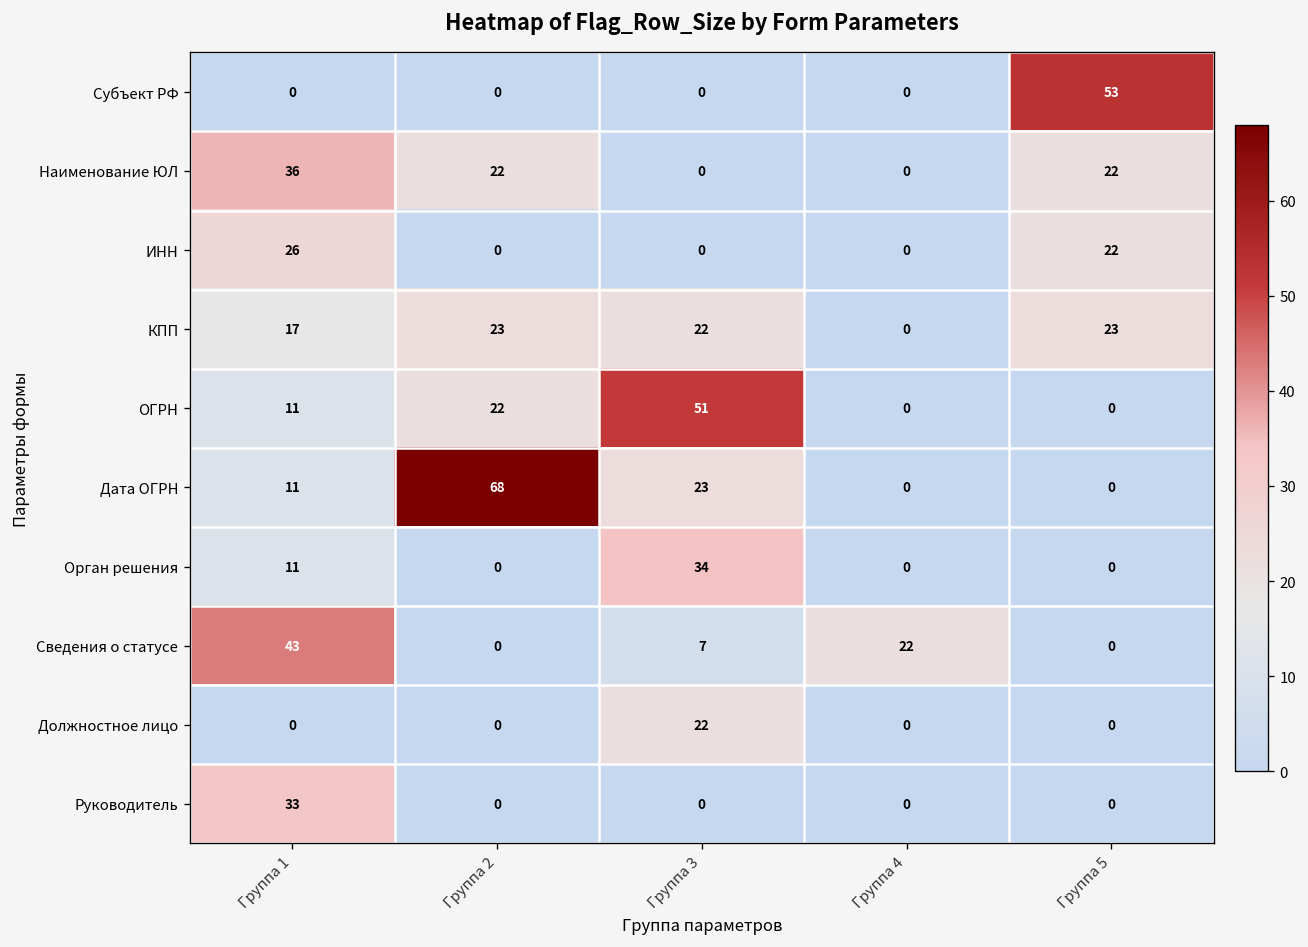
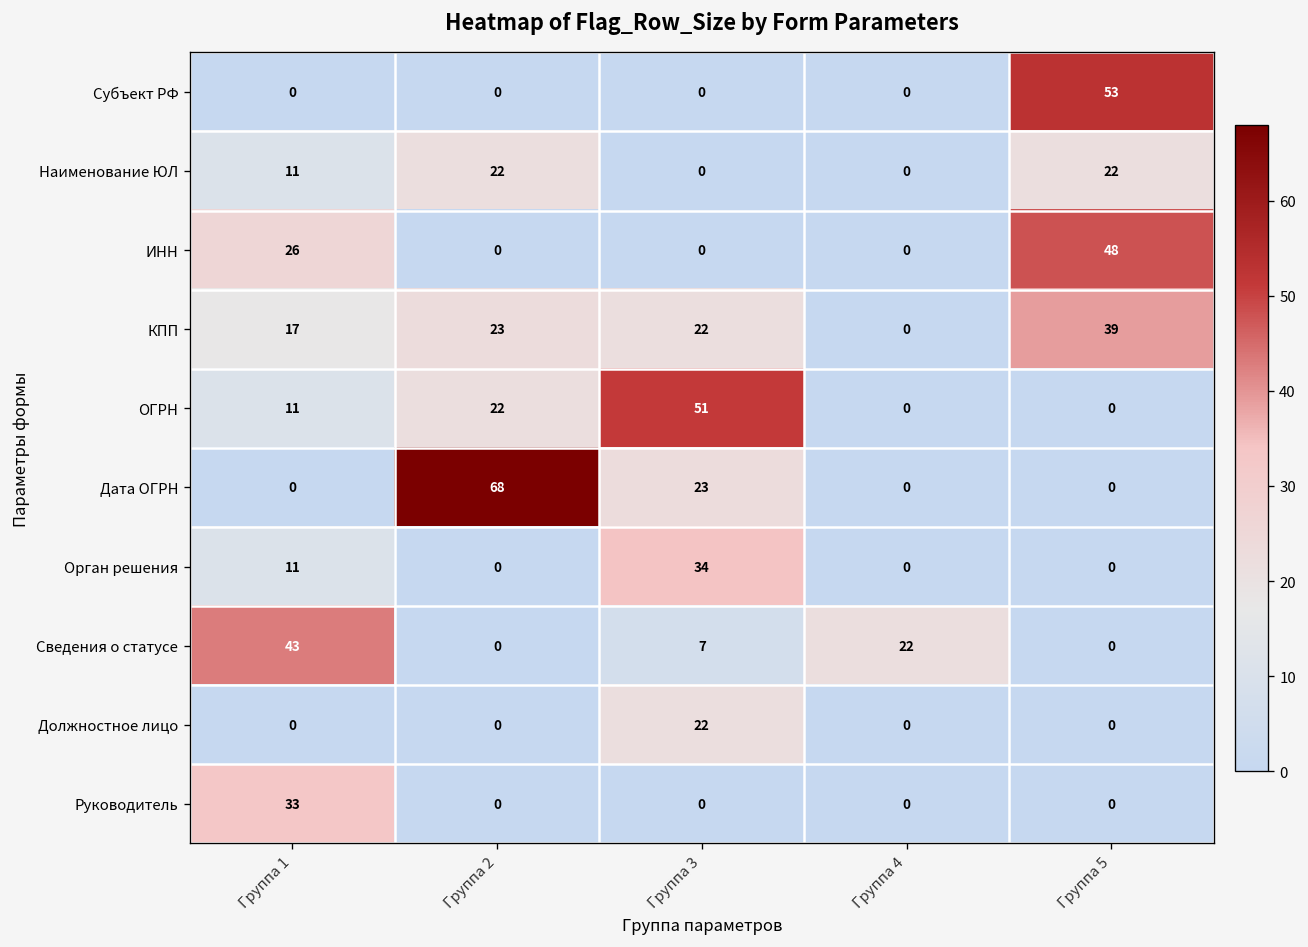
  {
    "Субъект РФ": {
      "Группа 1": 0,
      "Группа 2": 0,
      "Группа 3": 0,
      "Группа 4": 0,
      "Группа 5": 53
    },
    "Наименование ЮЛ": {
-     "Группа 1": 36,
+     "Группа 1": 11,
      "Группа 2": 22,
      "Группа 3": 0,
      "Группа 4": 0,
      "Группа 5": 22
    },
    "ИНН": {
      "Группа 1": 26,
      "Группа 2": 0,
      "Группа 3": 0,
      "Группа 4": 0,
-     "Группа 5": 22
+     "Группа 5": 48
    },
    "КПП": {
      "Группа 1": 17,
      "Группа 2": 23,
      "Группа 3": 22,
      "Группа 4": 0,
-     "Группа 5": 23
+     "Группа 5": 39
    },
    "ОГРН": {
      "Группа 1": 11,
      "Группа 2": 22,
      "Группа 3": 51,
      "Группа 4": 0,
      "Группа 5": 0
    },
    "Дата ОГРН": {
-     "Группа 1": 11,
+     "Группа 1": 0,
      "Группа 2": 68,
      "Группа 3": 23,
      "Группа 4": 0,
      "Группа 5": 0
    },
    "Орган решения": {
      "Группа 1": 11,
      "Группа 2": 0,
      "Группа 3": 34,
      "Группа 4": 0,
      "Группа 5": 0
    },
    "Сведения о статусе": {
      "Группа 1": 43,
      "Группа 2": 0,
      "Группа 3": 7,
      "Группа 4": 22,
      "Группа 5": 0
    },
    "Должностное лицо": {
      "Группа 1": 0,
      "Группа 2": 0,
      "Группа 3": 22,
      "Группа 4": 0,
      "Группа 5": 0
    },
    "Руководитель": {
      "Группа 1": 33,
      "Группа 2": 0,
      "Группа 3": 0,
      "Группа 4": 0,
      "Группа 5": 0
    }
  }
